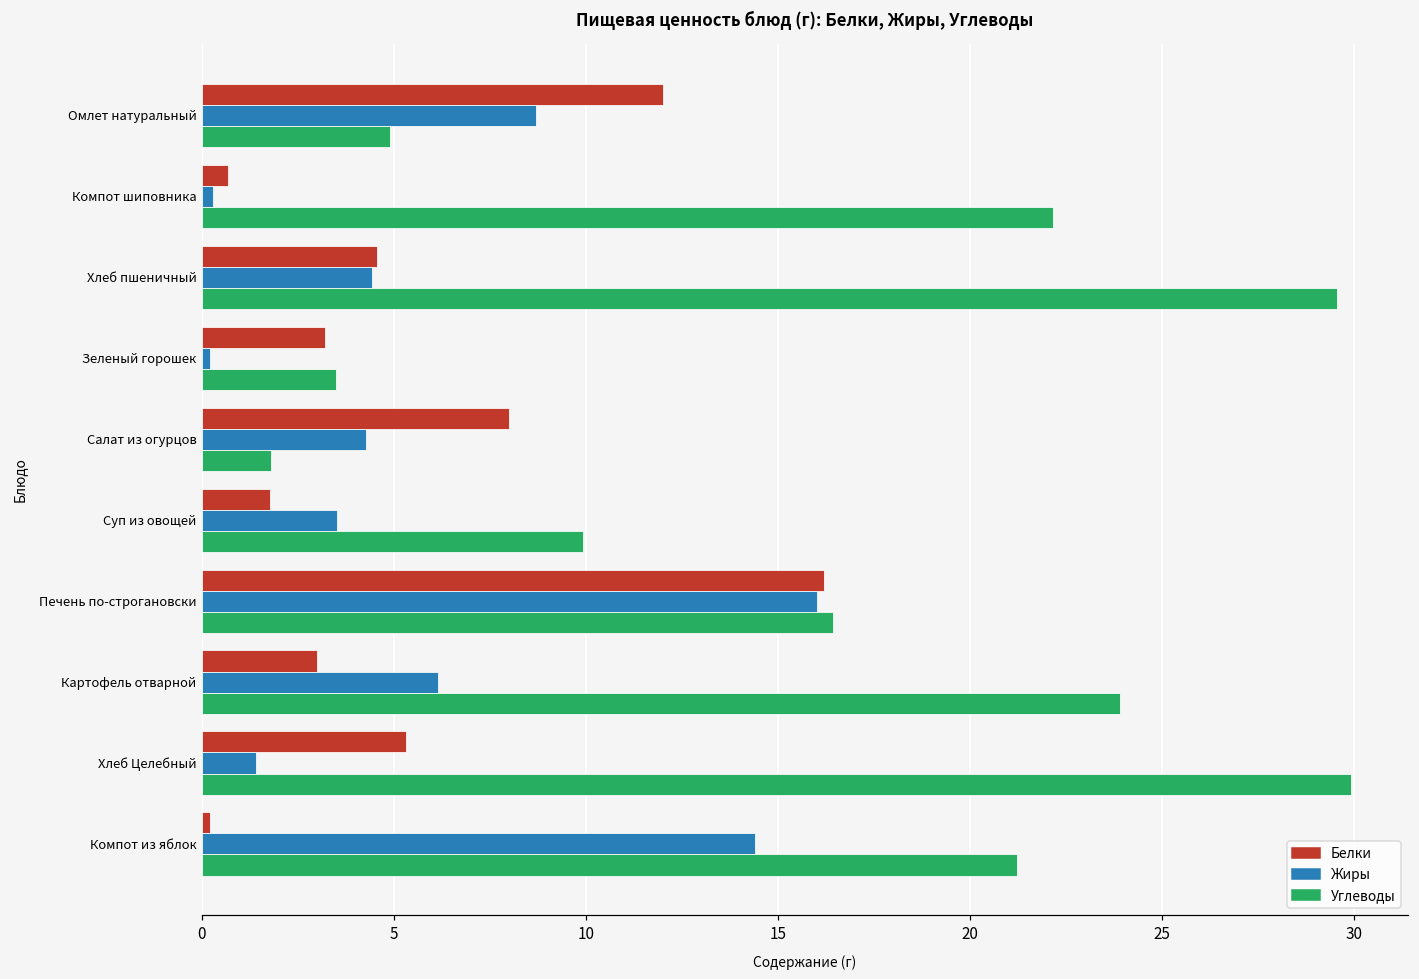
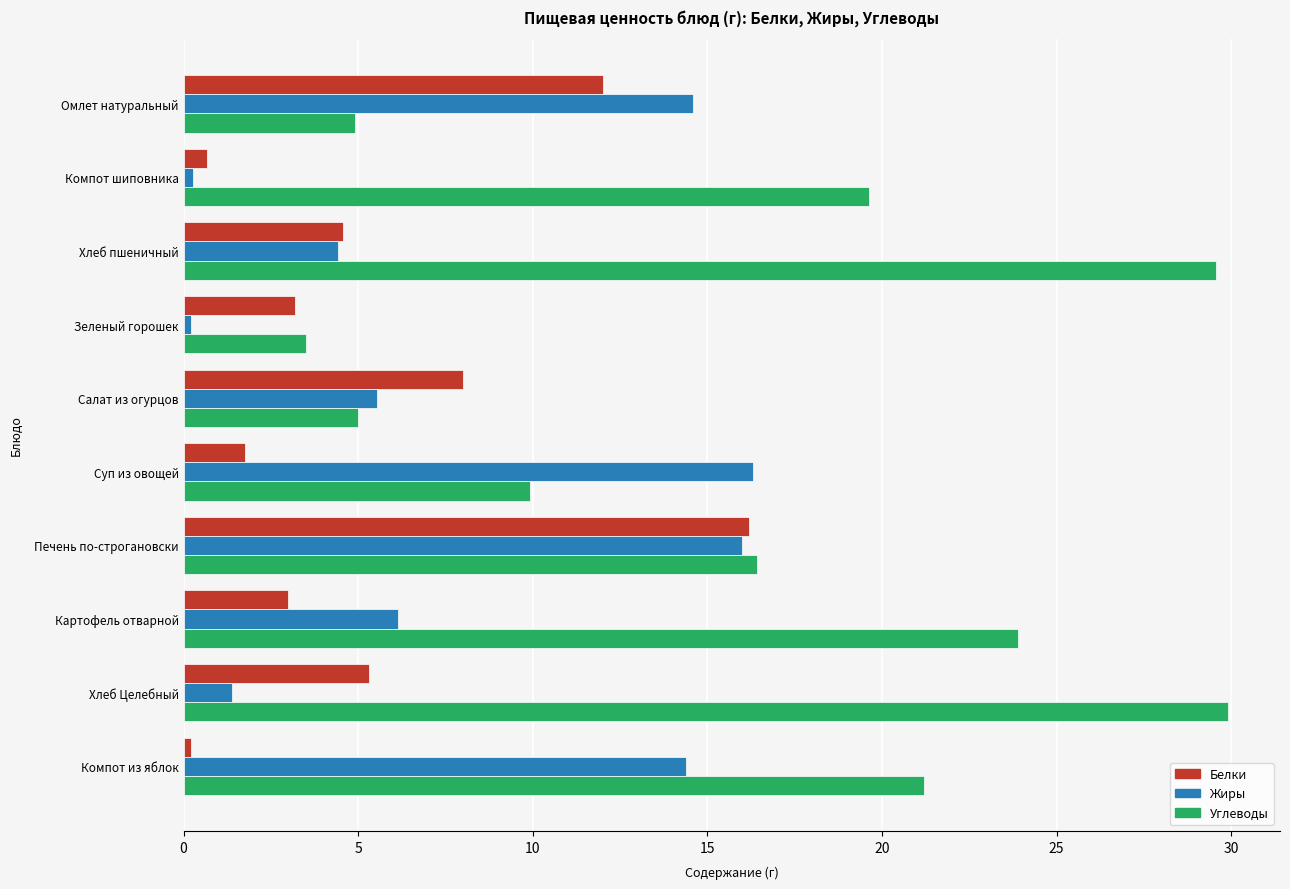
  {
    "Белки": {
      "Омлет натуральный": 12.0,
      "Компот шиповника": 0.7,
      "Хлеб пшеничный": 4.6,
      "Зеленый горошек": 3.2,
      "Салат из огурцов": 8.0,
      "Суп из овощей": 1.8,
      "Печень по-строгановски": 16.2,
      "Картофель отварной": 3.0,
      "Хлеб Целебный": 5.3,
      "Компот из яблок": 0.2
    },
    "Жиры": {
-     "Омлет натуральный": 8.7,
+     "Омлет натуральный": 14.6,
      "Компот шиповника": 0.3,
      "Хлеб пшеничный": 4.4,
      "Зеленый горошек": 0.2,
-     "Салат из огурцов": 4.3,
-     "Суп из овощей": 3.5,
+     "Салат из огурцов": 5.5,
+     "Суп из овощей": 16.3,
      "Печень по-строгановски": 16.0,
      "Картофель отварной": 6.2,
      "Хлеб Целебный": 1.4,
      "Компот из яблок": 14.4
    },
    "Углеводы": {
      "Омлет натуральный": 4.9,
-     "Компот шиповника": 22.2,
+     "Компот шиповника": 19.6,
      "Хлеб пшеничный": 29.6,
      "Зеленый горошек": 3.5,
-     "Салат из огурцов": 1.8,
+     "Салат из огурцов": 5.0,
      "Суп из овощей": 9.9,
      "Печень по-строгановски": 16.4,
      "Картофель отварной": 23.9,
      "Хлеб Целебный": 29.9,
      "Компот из яблок": 21.2
    }
  }
